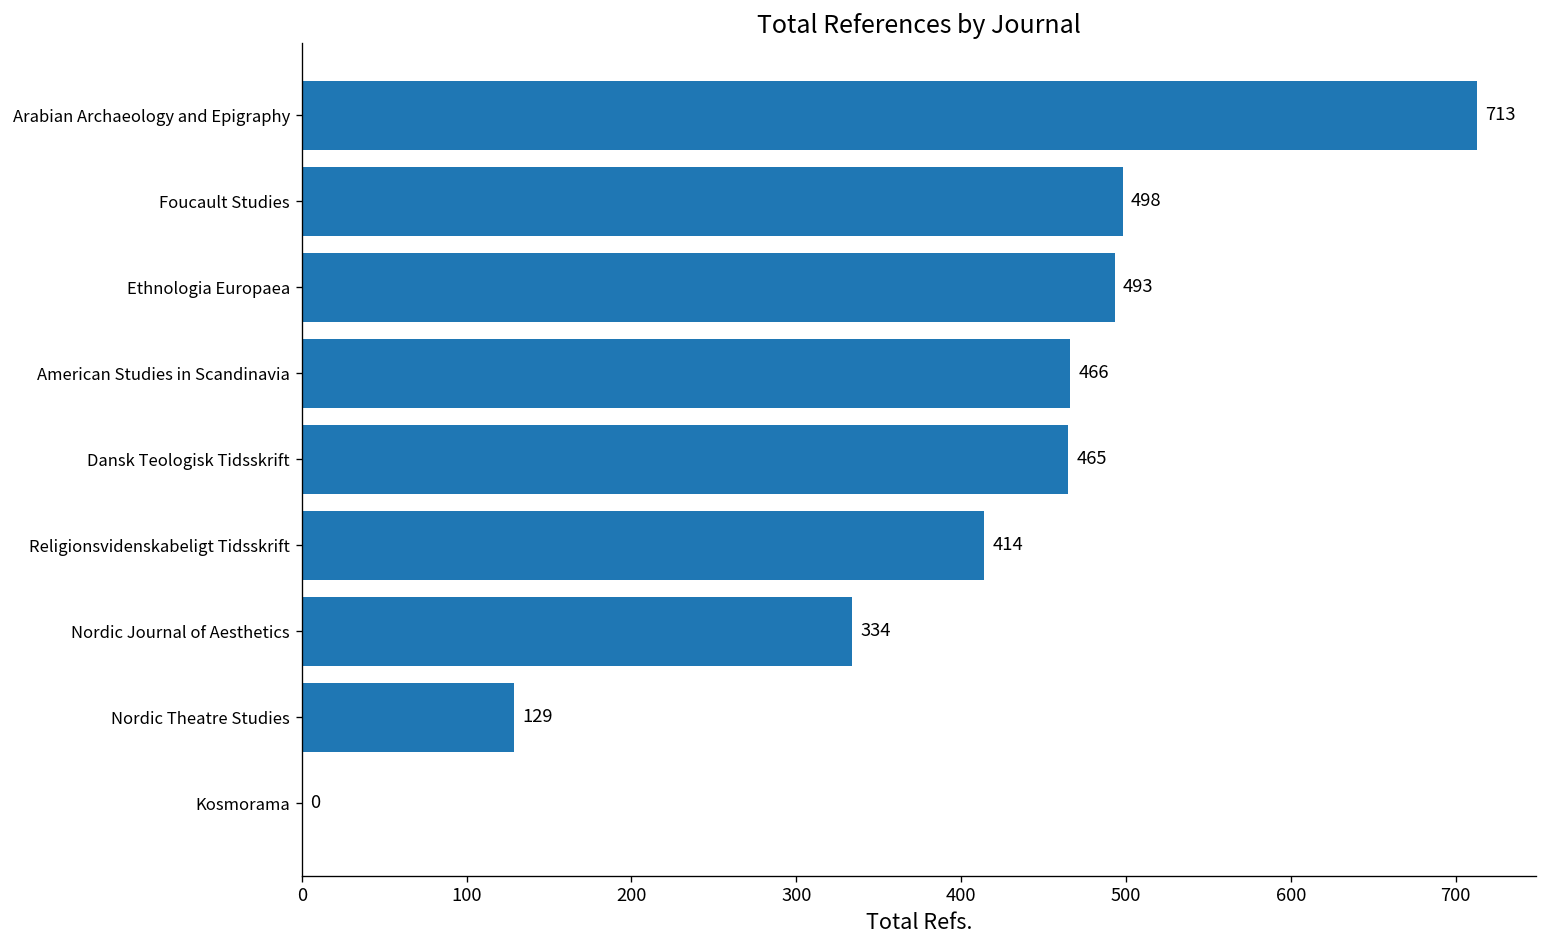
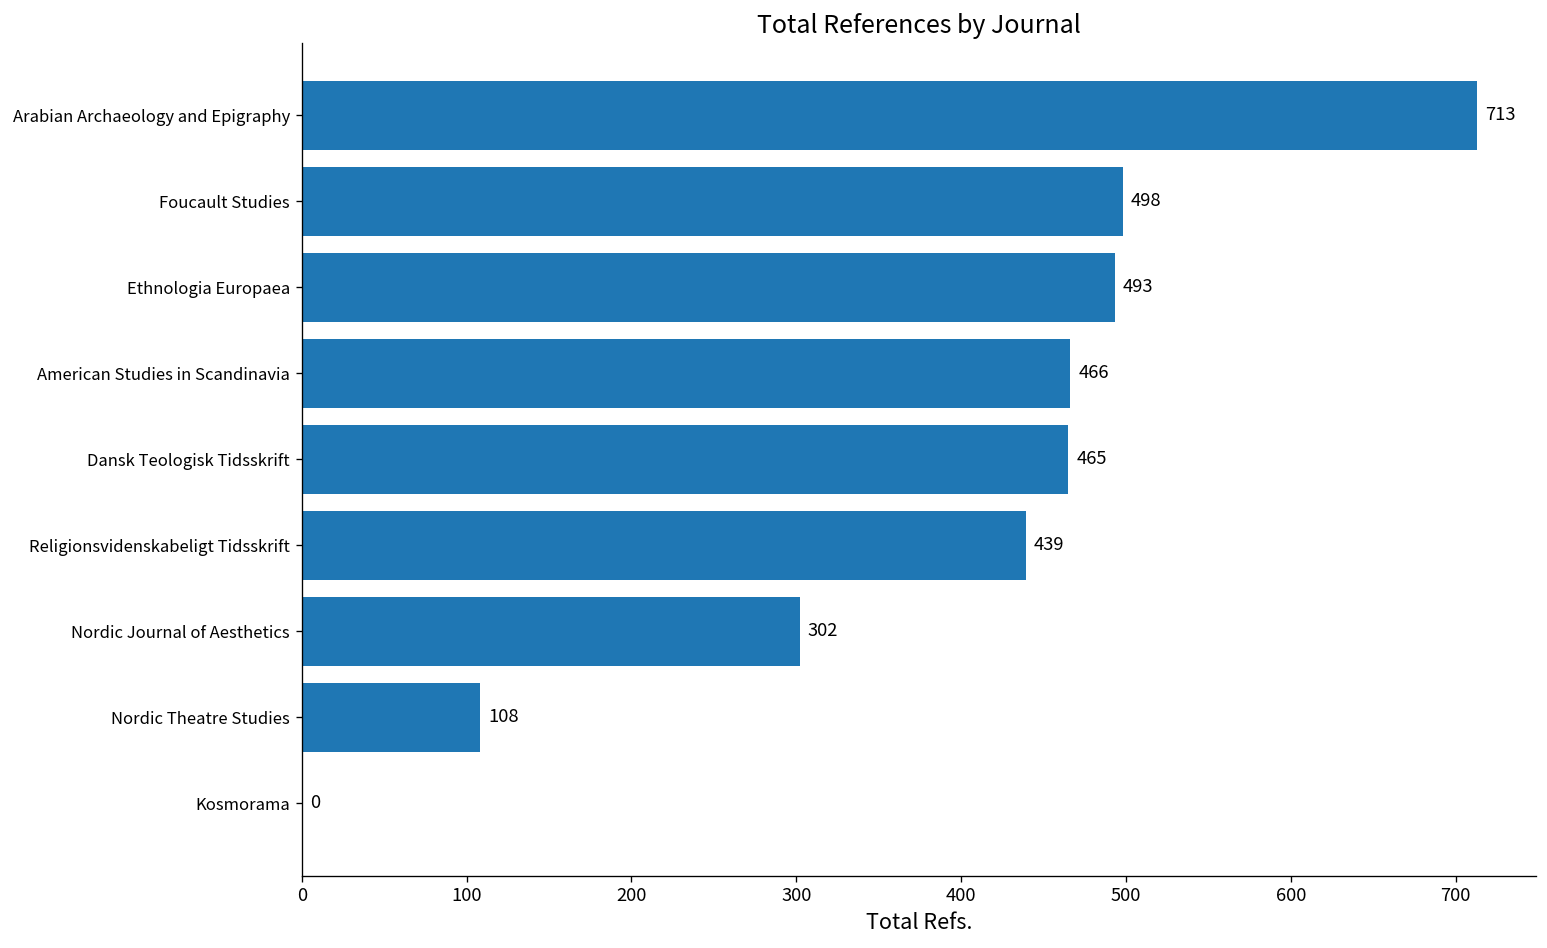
  {
    "Arabian Archaeology and Epigraphy": 713,
    "Foucault Studies": 498,
    "Ethnologia Europaea": 493,
    "American Studies in Scandinavia": 466,
    "Dansk Teologisk Tidsskrift": 465,
-   "Religionsvidenskabeligt Tidsskrift": 414,
-   "Nordic Journal of Aesthetics": 334,
-   "Nordic Theatre Studies": 129,
+   "Religionsvidenskabeligt Tidsskrift": 439,
+   "Nordic Journal of Aesthetics": 302,
+   "Nordic Theatre Studies": 108,
    "Kosmorama": 0
  }
